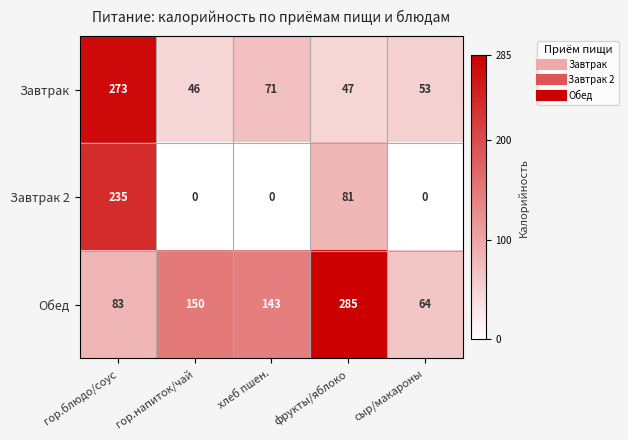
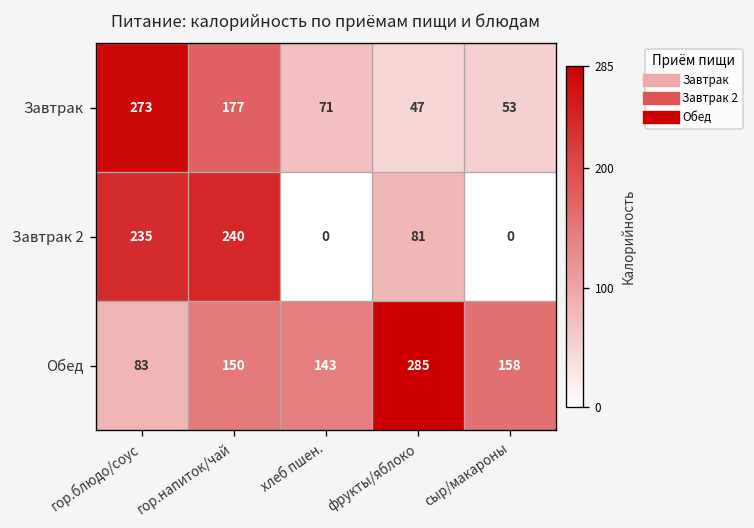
  {
    "Завтрак": {
      "гор.блюдо/соус": 273,
-     "гор.напиток/чай": 46,
+     "гор.напиток/чай": 177,
      "хлеб пшен.": 71,
      "фрукты/яблоко": 47,
      "сыр/макароны": 53
    },
    "Завтрак 2": {
      "гор.блюдо/соус": 235,
-     "гор.напиток/чай": 0,
+     "гор.напиток/чай": 240,
      "хлеб пшен.": 0,
      "фрукты/яблоко": 81,
      "сыр/макароны": 0
    },
    "Обед": {
      "гор.блюдо/соус": 83,
      "гор.напиток/чай": 150,
      "хлеб пшен.": 143,
      "фрукты/яблоко": 285,
-     "сыр/макароны": 64
+     "сыр/макароны": 158
    }
  }
